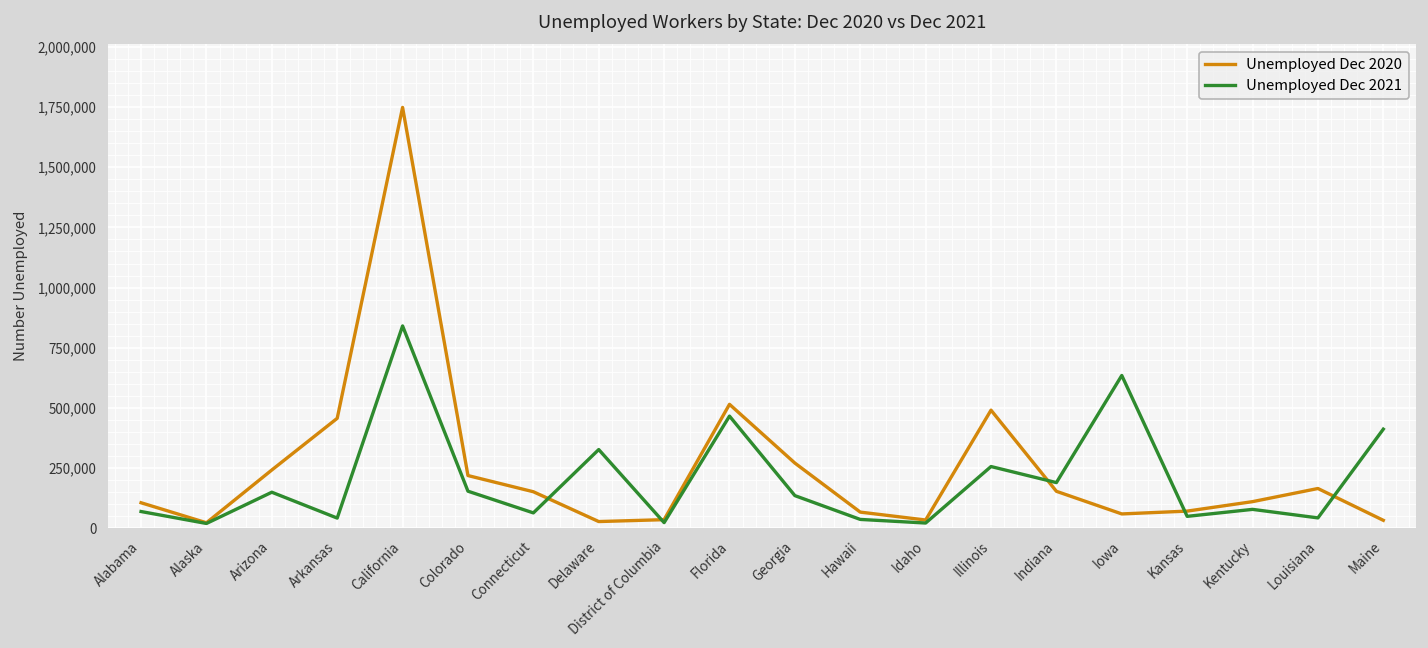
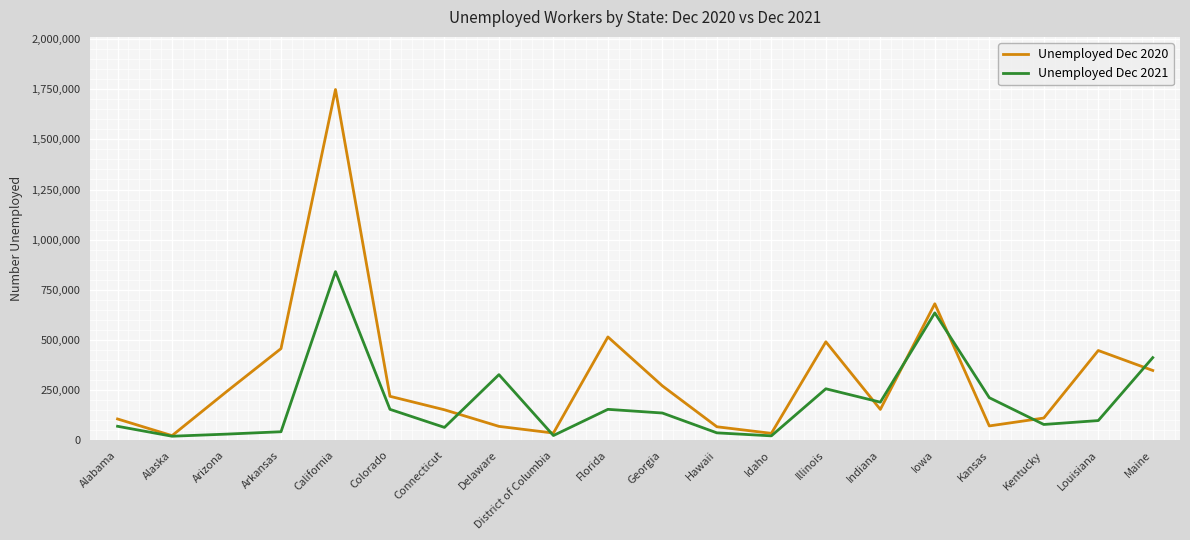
  {
    "Unemployed Dec 2020": {
      "Alabama": "110,000",
      "Arizona": "240,000",
      "Arkansas": "460,000",
      "California": "1,750,000",
      "Colorado": "220,000",
      "Connecticut": "150,000",
-     "Delaware": "30,000",
+     "Delaware": "70,000",
      "Florida": "520,000",
      "Georgia": "270,000",
      "Hawaii": "70,000",
      "Idaho": "30,000",
      "Illinois": "490,000",
      "Indiana": "150,000",
-     "Iowa": "60,000",
+     "Iowa": "680,000",
      "Kansas": "70,000",
      "Kentucky": "110,000",
-     "Louisiana": "170,000",
-     "Maine": "30,000"
+     "Louisiana": "450,000",
+     "Maine": "350,000"
    },
    "Unemployed Dec 2021": {
      "Alabama": "70,000",
-     "Arizona": "150,000",
+     "Arizona": "30,000",
      "Arkansas": "40,000",
      "California": "840,000",
      "Colorado": "150,000",
      "Connecticut": "60,000",
      "Delaware": "330,000",
-     "Florida": "470,000",
+     "Florida": "150,000",
      "Georgia": "140,000",
      "Hawaii": "40,000",
      "Idaho": "20,000",
      "Illinois": "260,000",
      "Indiana": "190,000",
      "Iowa": "640,000",
-     "Kansas": "50,000",
+     "Kansas": "210,000",
      "Kentucky": "80,000",
-     "Louisiana": "40,000",
+     "Louisiana": "100,000",
      "Maine": "410,000"
    }
  }
